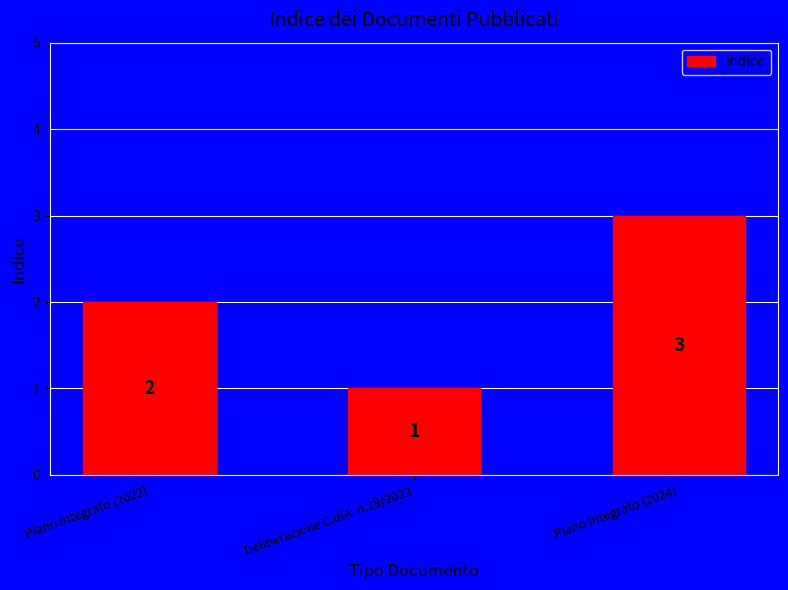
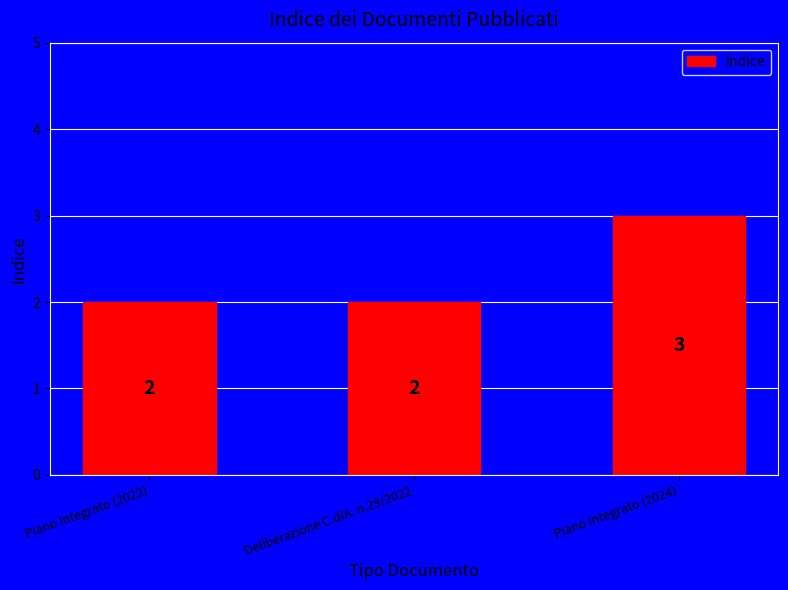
  {
    "Piano Integrato (2022)": 2,
-   "Deliberazione C.diA. n.29/2022": 1,
+   "Deliberazione C.diA. n.29/2022": 2,
    "Piano Integrato (2024)": 3
  }
